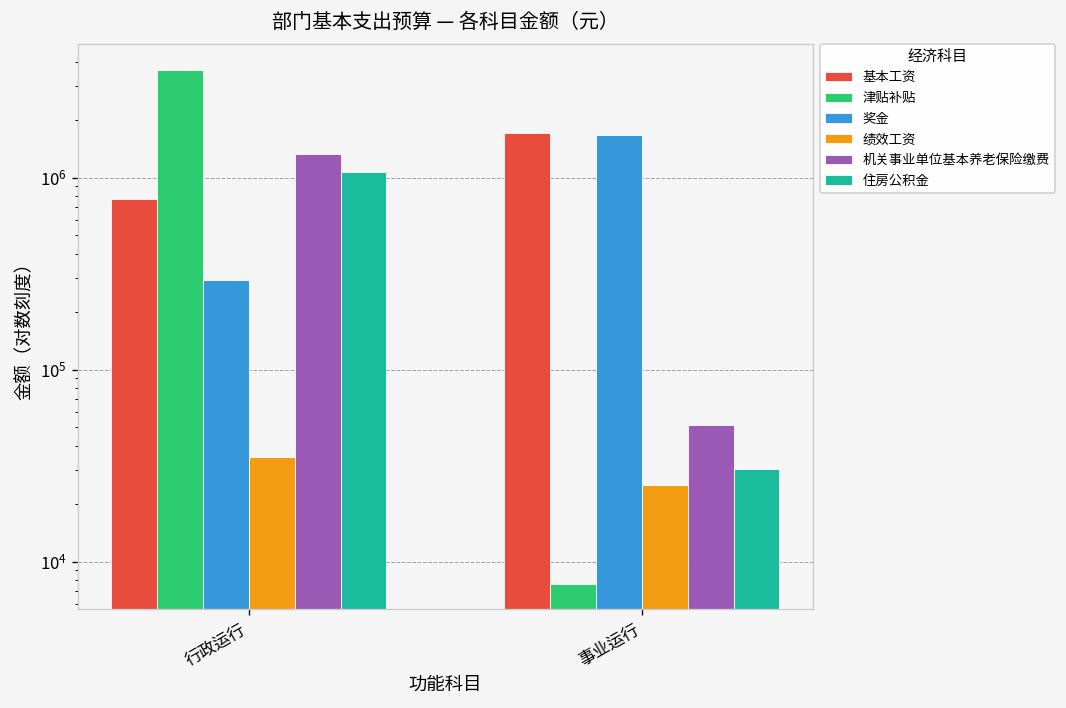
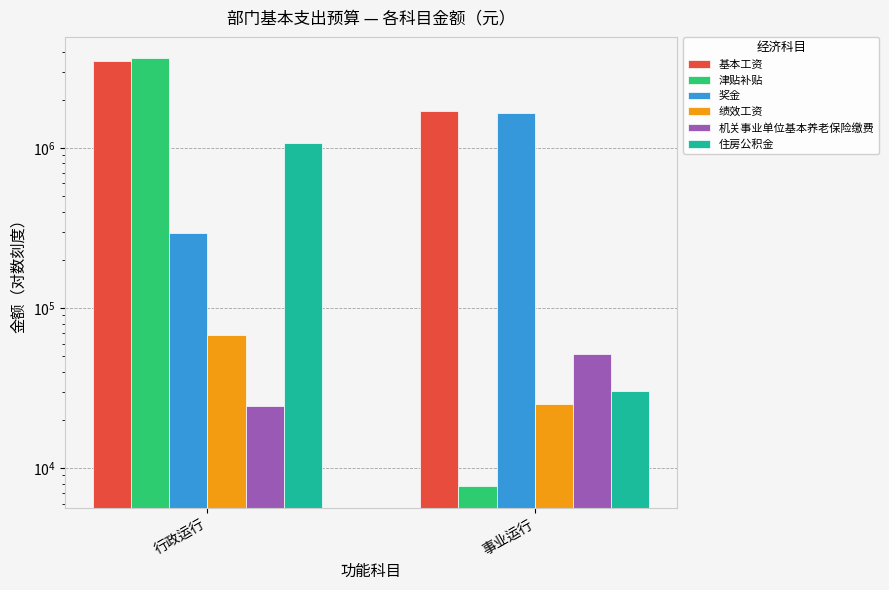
  {
    "基本工资": {
-     "行政运行": 800000,
+     "行政运行": 3500000,
      "事业运行": 1700000
    },
    "奖金": {
      "行政运行": 290000,
      "事业运行": 1700000
    },
    "绩效工资": {
-     "行政运行": 35000,
+     "行政运行": 68000,
      "事业运行": 25000
    },
    "机关事业单位基本养老保险缴费": {
-     "行政运行": 1300000,
+     "行政运行": 24000,
      "事业运行": 51000
    }
  }
